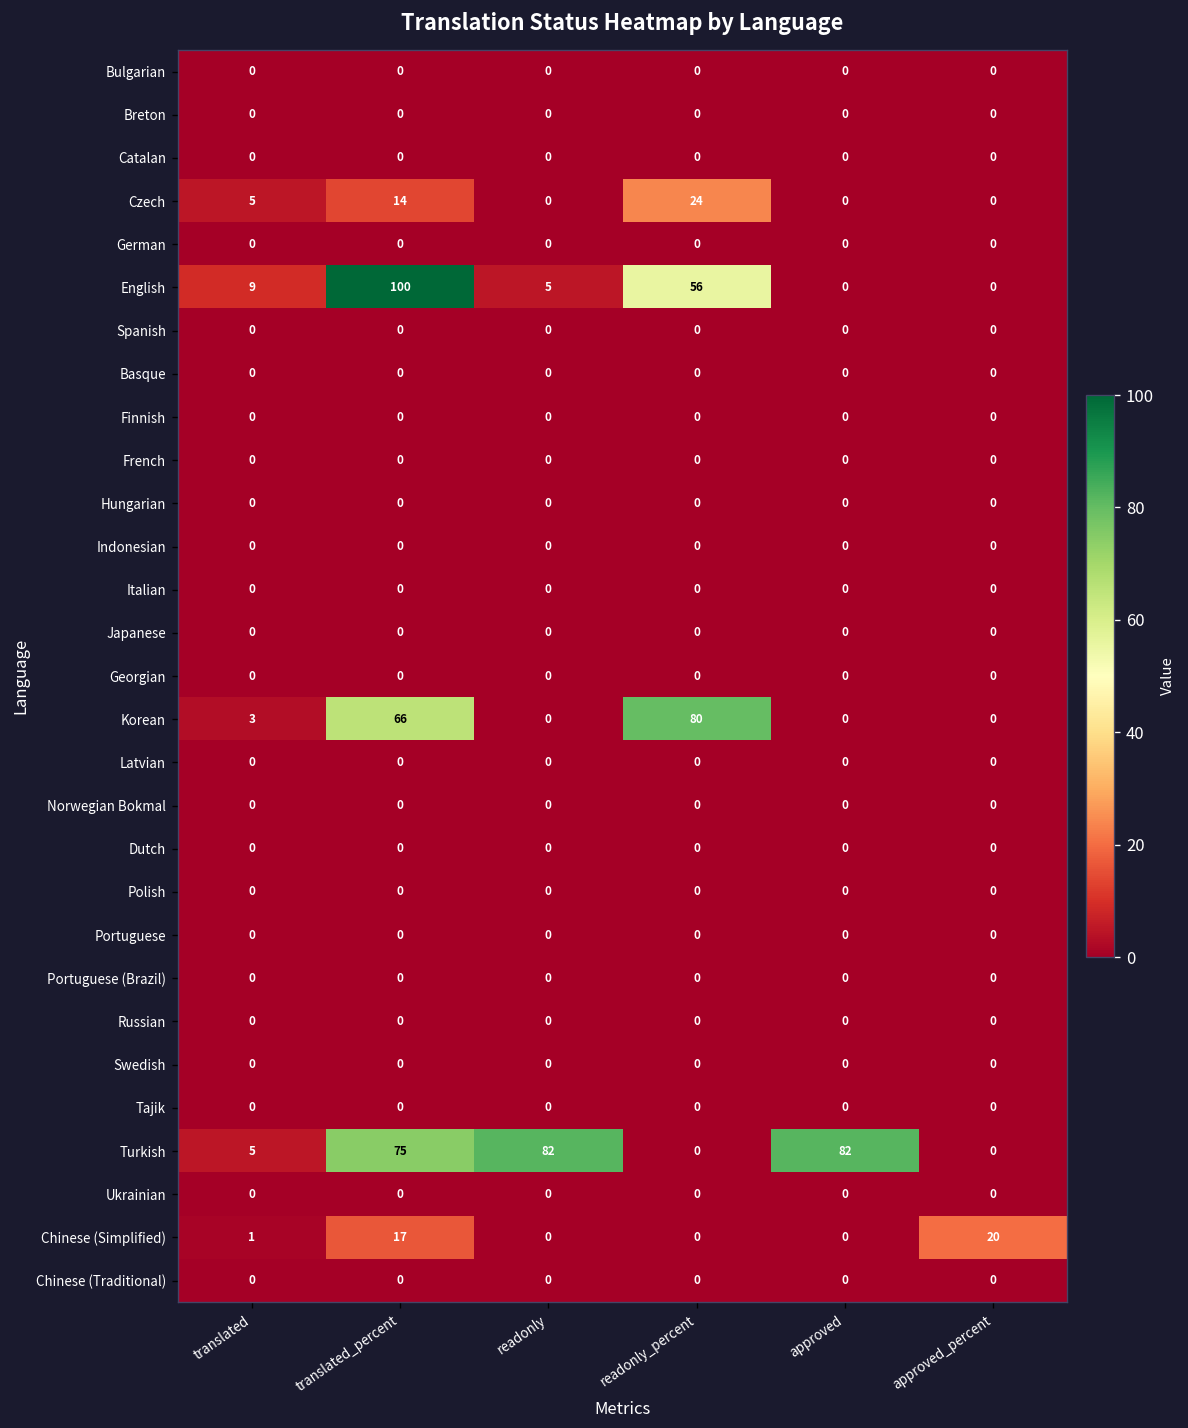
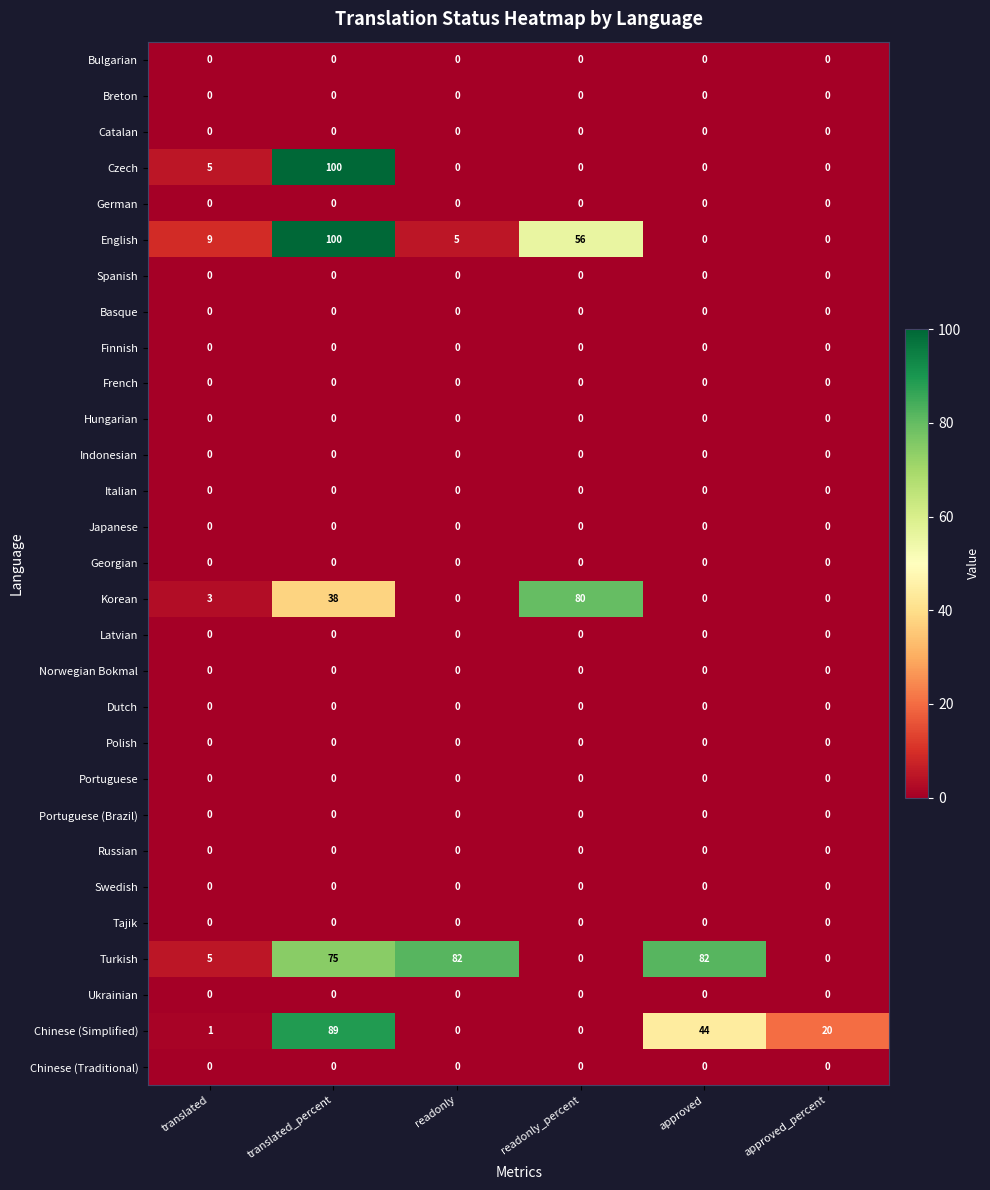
  {
    "Bulgarian": {
      "translated": 0,
      "translated_percent": 0,
      "readonly": 0,
      "readonly_percent": 0,
      "approved": 0,
      "approved_percent": 0
    },
    "Breton": {
      "translated": 0,
      "translated_percent": 0,
      "readonly": 0,
      "readonly_percent": 0,
      "approved": 0,
      "approved_percent": 0
    },
    "Catalan": {
      "translated": 0,
      "translated_percent": 0,
      "readonly": 0,
      "readonly_percent": 0,
      "approved": 0,
      "approved_percent": 0
    },
    "Czech": {
      "translated": 5,
-     "translated_percent": 14,
+     "translated_percent": 100,
      "readonly": 0,
-     "readonly_percent": 24,
+     "readonly_percent": 0,
      "approved": 0,
      "approved_percent": 0
    },
    "German": {
      "translated": 0,
      "translated_percent": 0,
      "readonly": 0,
      "readonly_percent": 0,
      "approved": 0,
      "approved_percent": 0
    },
    "English": {
      "translated": 9,
      "translated_percent": 100,
      "readonly": 5,
      "readonly_percent": 56,
      "approved": 0,
      "approved_percent": 0
    },
    "Spanish": {
      "translated": 0,
      "translated_percent": 0,
      "readonly": 0,
      "readonly_percent": 0,
      "approved": 0,
      "approved_percent": 0
    },
    "Basque": {
      "translated": 0,
      "translated_percent": 0,
      "readonly": 0,
      "readonly_percent": 0,
      "approved": 0,
      "approved_percent": 0
    },
    "Finnish": {
      "translated": 0,
      "translated_percent": 0,
      "readonly": 0,
      "readonly_percent": 0,
      "approved": 0,
      "approved_percent": 0
    },
    "French": {
      "translated": 0,
      "translated_percent": 0,
      "readonly": 0,
      "readonly_percent": 0,
      "approved": 0,
      "approved_percent": 0
    },
    "Hungarian": {
      "translated": 0,
      "translated_percent": 0,
      "readonly": 0,
      "readonly_percent": 0,
      "approved": 0,
      "approved_percent": 0
    },
    "Indonesian": {
      "translated": 0,
      "translated_percent": 0,
      "readonly": 0,
      "readonly_percent": 0,
      "approved": 0,
      "approved_percent": 0
    },
    "Italian": {
      "translated": 0,
      "translated_percent": 0,
      "readonly": 0,
      "readonly_percent": 0,
      "approved": 0,
      "approved_percent": 0
    },
    "Japanese": {
      "translated": 0,
      "translated_percent": 0,
      "readonly": 0,
      "readonly_percent": 0,
      "approved": 0,
      "approved_percent": 0
    },
    "Georgian": {
      "translated": 0,
      "translated_percent": 0,
      "readonly": 0,
      "readonly_percent": 0,
      "approved": 0,
      "approved_percent": 0
    },
    "Korean": {
      "translated": 3,
-     "translated_percent": 66,
+     "translated_percent": 38,
      "readonly": 0,
      "readonly_percent": 80,
      "approved": 0,
      "approved_percent": 0
    },
    "Latvian": {
      "translated": 0,
      "translated_percent": 0,
      "readonly": 0,
      "readonly_percent": 0,
      "approved": 0,
      "approved_percent": 0
    },
    "Norwegian Bokmal": {
      "translated": 0,
      "translated_percent": 0,
      "readonly": 0,
      "readonly_percent": 0,
      "approved": 0,
      "approved_percent": 0
    },
    "Dutch": {
      "translated": 0,
      "translated_percent": 0,
      "readonly": 0,
      "readonly_percent": 0,
      "approved": 0,
      "approved_percent": 0
    },
    "Polish": {
      "translated": 0,
      "translated_percent": 0,
      "readonly": 0,
      "readonly_percent": 0,
      "approved": 0,
      "approved_percent": 0
    },
    "Portuguese": {
      "translated": 0,
      "translated_percent": 0,
      "readonly": 0,
      "readonly_percent": 0,
      "approved": 0,
      "approved_percent": 0
    },
    "Portuguese (Brazil)": {
      "translated": 0,
      "translated_percent": 0,
      "readonly": 0,
      "readonly_percent": 0,
      "approved": 0,
      "approved_percent": 0
    },
    "Russian": {
      "translated": 0,
      "translated_percent": 0,
      "readonly": 0,
      "readonly_percent": 0,
      "approved": 0,
      "approved_percent": 0
    },
    "Swedish": {
      "translated": 0,
      "translated_percent": 0,
      "readonly": 0,
      "readonly_percent": 0,
      "approved": 0,
      "approved_percent": 0
    },
    "Tajik": {
      "translated": 0,
      "translated_percent": 0,
      "readonly": 0,
      "readonly_percent": 0,
      "approved": 0,
      "approved_percent": 0
    },
    "Turkish": {
      "translated": 5,
      "translated_percent": 75,
      "readonly": 82,
      "readonly_percent": 0,
      "approved": 82,
      "approved_percent": 0
    },
    "Ukrainian": {
      "translated": 0,
      "translated_percent": 0,
      "readonly": 0,
      "readonly_percent": 0,
      "approved": 0,
      "approved_percent": 0
    },
    "Chinese (Simplified)": {
      "translated": 1,
-     "translated_percent": 17,
+     "translated_percent": 89,
      "readonly": 0,
      "readonly_percent": 0,
-     "approved": 0,
+     "approved": 44,
      "approved_percent": 20
    },
    "Chinese (Traditional)": {
      "translated": 0,
      "translated_percent": 0,
      "readonly": 0,
      "readonly_percent": 0,
      "approved": 0,
      "approved_percent": 0
    }
  }
